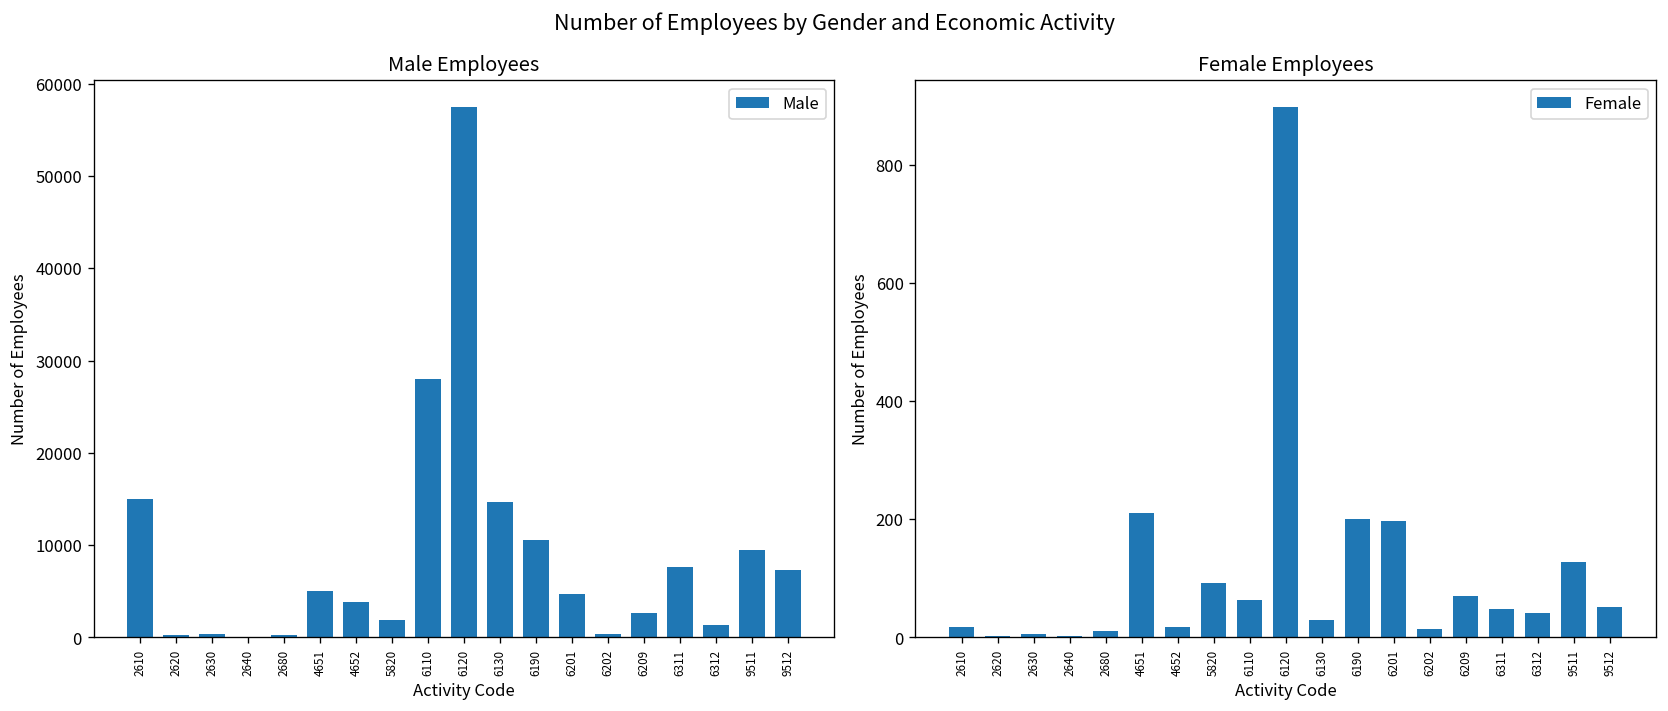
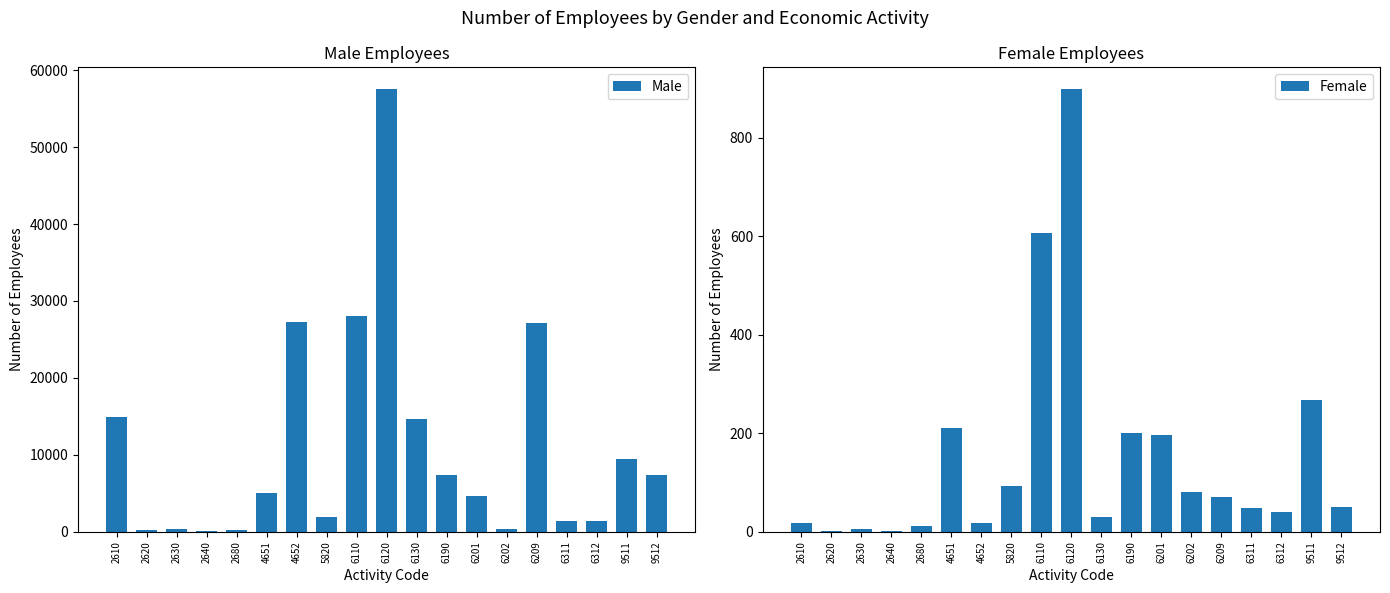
  {
    "Male Employees": {
      "2610": 15000,
      "2630": 0,
      "4651": 5000,
-     "4652": 4000,
+     "4652": 27000,
      "5820": 2000,
      "6110": 28000,
      "6120": 58000,
      "6130": 15000,
-     "6190": 11000,
+     "6190": 7000,
      "6201": 5000,
      "6202": 0,
-     "6209": 3000,
-     "6311": 8000,
+     "6209": 27000,
+     "6311": 1000,
      "6312": 1000,
      "9511": 9000,
      "9512": 7000
    },
    "Female Employees": {
      "2610": 20,
      "2630": 10,
      "2680": 10,
      "4651": 210,
      "4652": 20,
      "5820": 90,
-     "6110": 60,
+     "6110": 610,
      "6120": 900,
      "6130": 30,
      "6190": 200,
      "6201": 200,
-     "6202": 10,
+     "6202": 80,
      "6209": 70,
      "6311": 50,
      "6312": 40,
-     "9511": 130,
+     "9511": 270,
      "9512": 50
    }
  }
